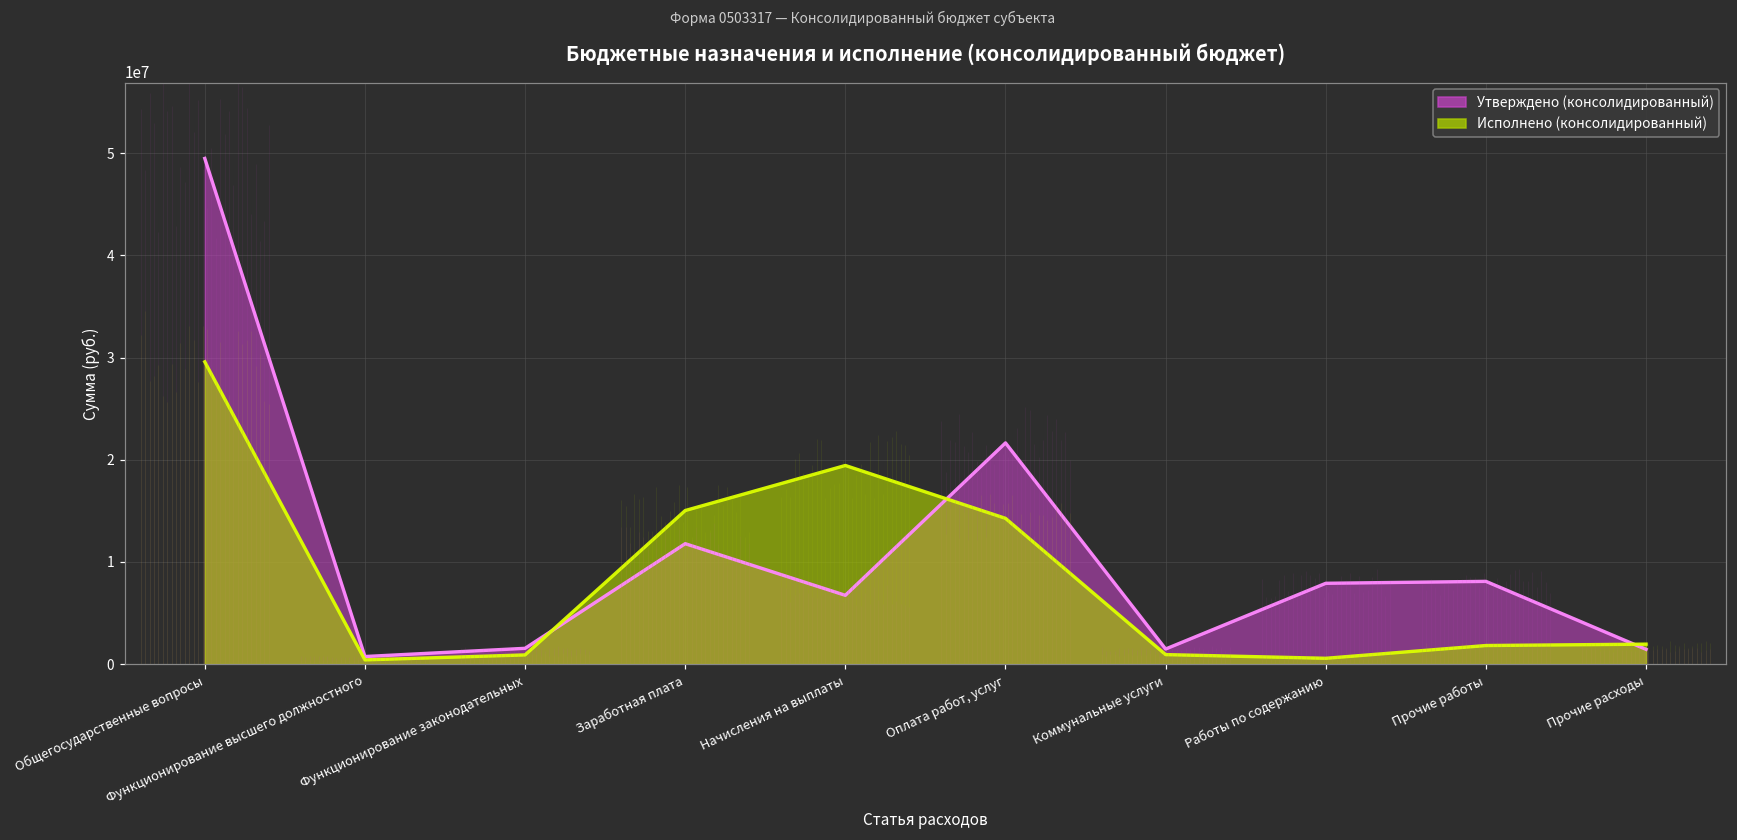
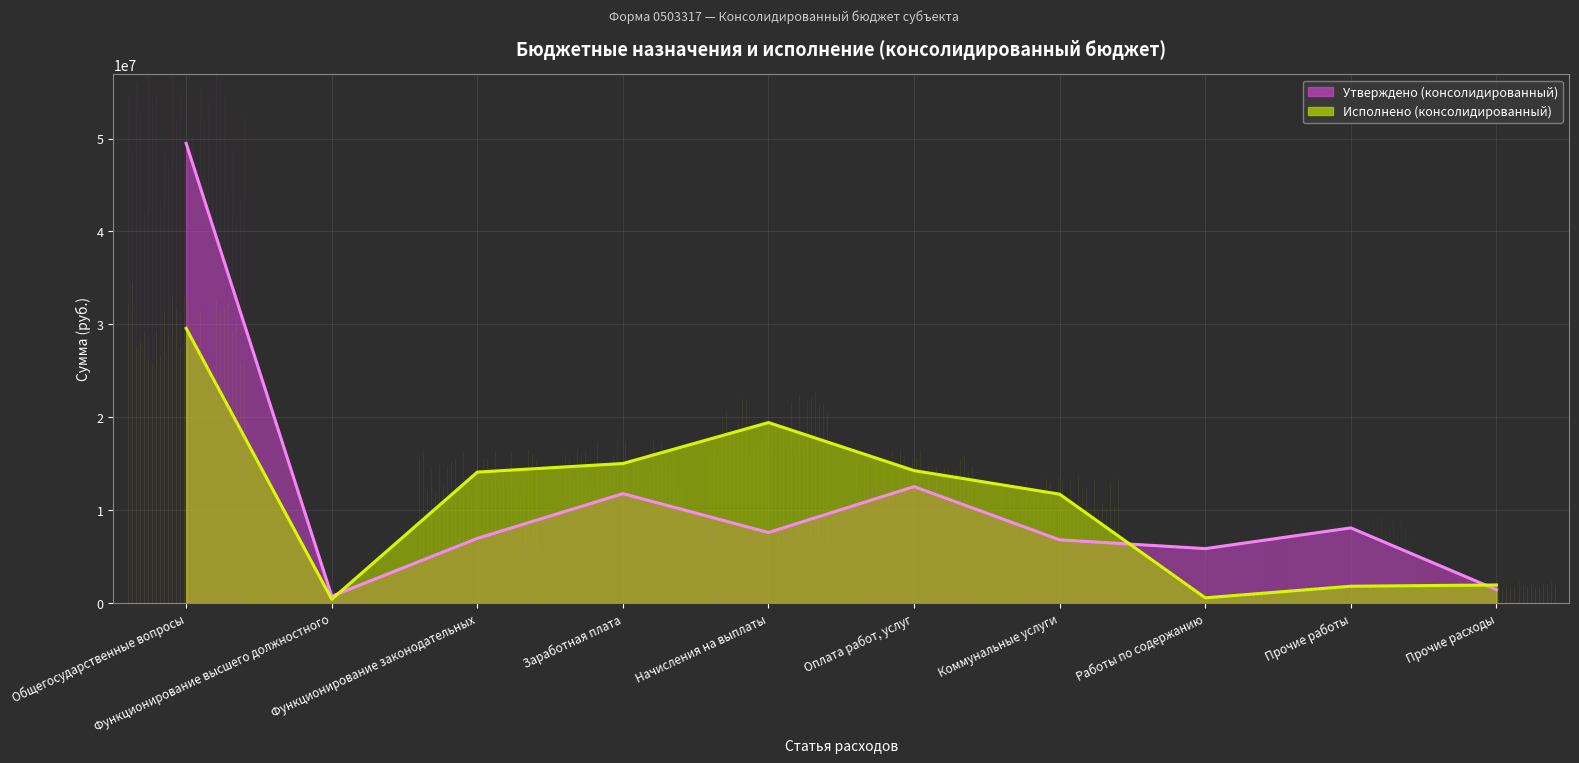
  {
    "Утверждено (консолидированный)": {
      "Общегосударственные вопросы": 49000000,
      "Функционирование высшего должностного": 1000000,
-     "Функционирование законодательных": 2000000,
+     "Функционирование законодательных": 7000000,
      "Заработная плата": 12000000,
-     "Начисления на выплаты": 7000000,
-     "Оплата работ, услуг": 22000000,
-     "Коммунальные услуги": 1000000,
-     "Работы по содержанию": 8000000,
+     "Начисления на выплаты": 8000000,
+     "Оплата работ, услуг": 13000000,
+     "Коммунальные услуги": 7000000,
+     "Работы по содержанию": 6000000,
      "Прочие работы": 8000000,
      "Прочие расходы": 1000000
    },
    "Исполнено (консолидированный)": {
      "Общегосударственные вопросы": 30000000,
      "Функционирование высшего должностного": 0,
-     "Функционирование законодательных": 1000000,
+     "Функционирование законодательных": 14000000,
      "Заработная плата": 15000000,
      "Начисления на выплаты": 19000000,
      "Оплата работ, услуг": 14000000,
-     "Коммунальные услуги": 1000000,
+     "Коммунальные услуги": 12000000,
      "Работы по содержанию": 1000000,
      "Прочие работы": 2000000,
      "Прочие расходы": 2000000
    }
  }
